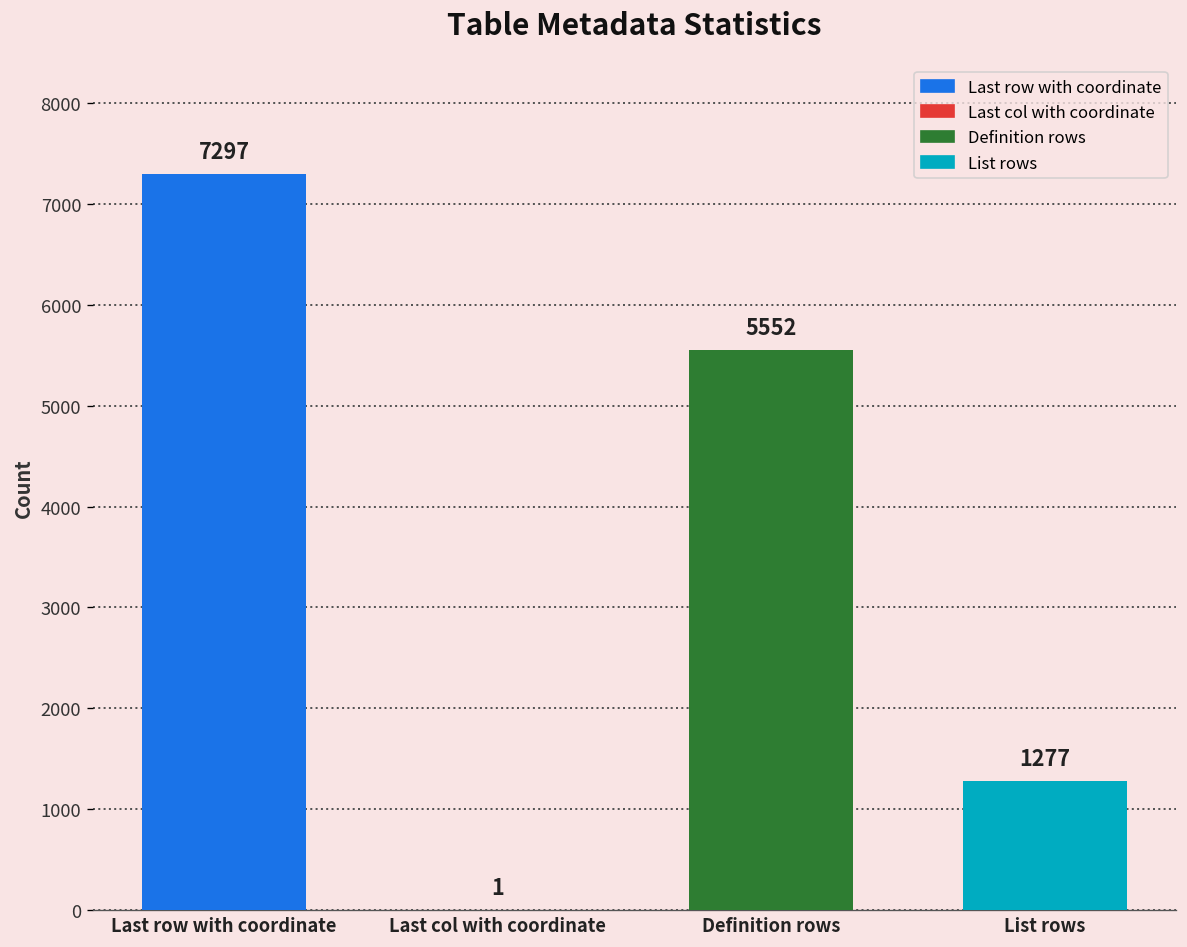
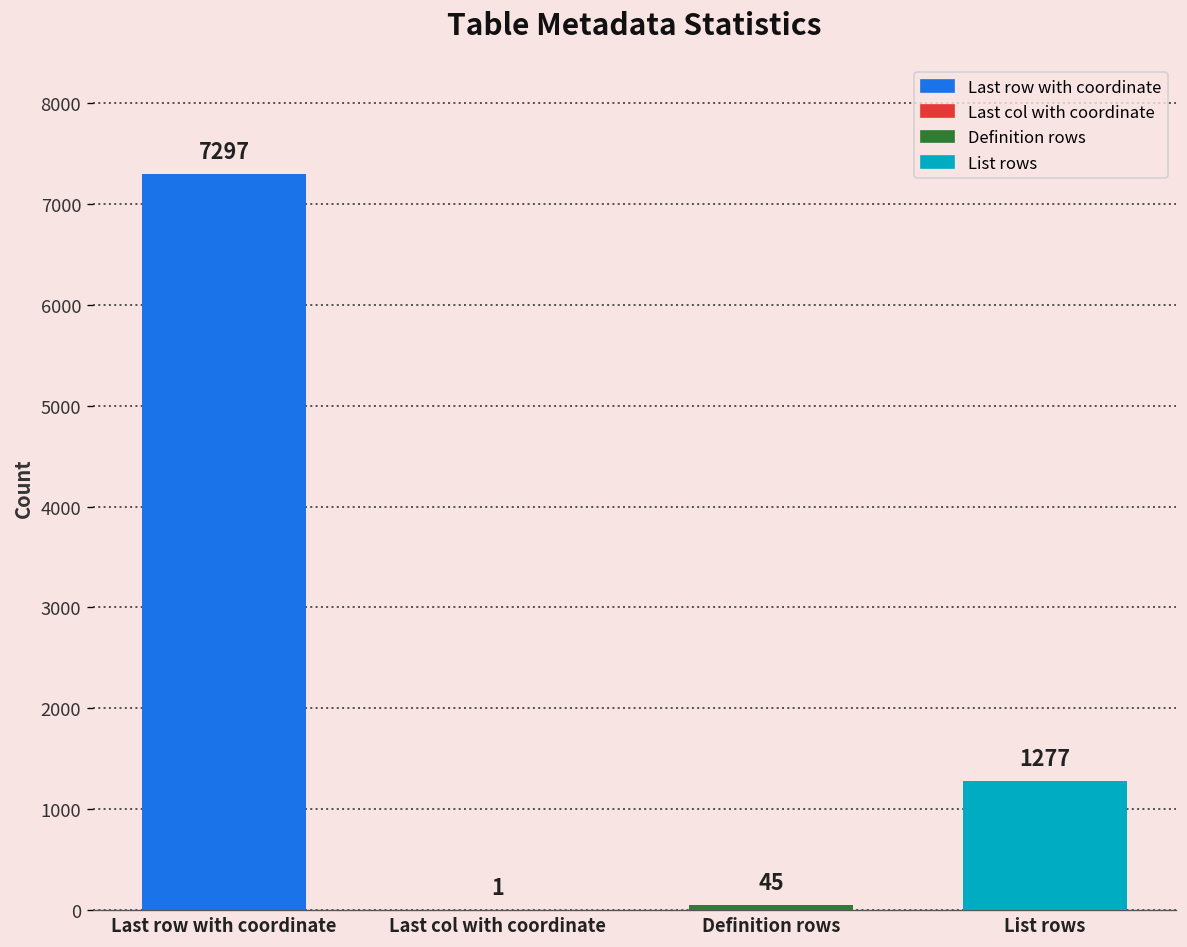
  {
    "Last row with coordinate": 7297,
    "Last col with coordinate": 1,
-   "Definition rows": 5552,
+   "Definition rows": 45,
    "List rows": 1277
  }
